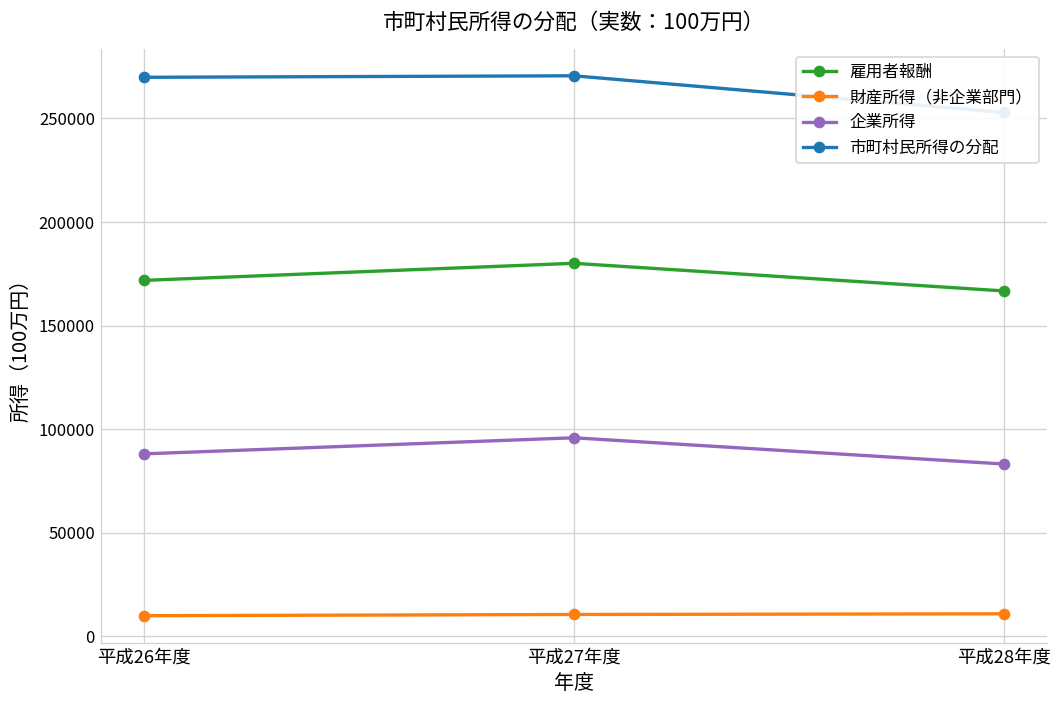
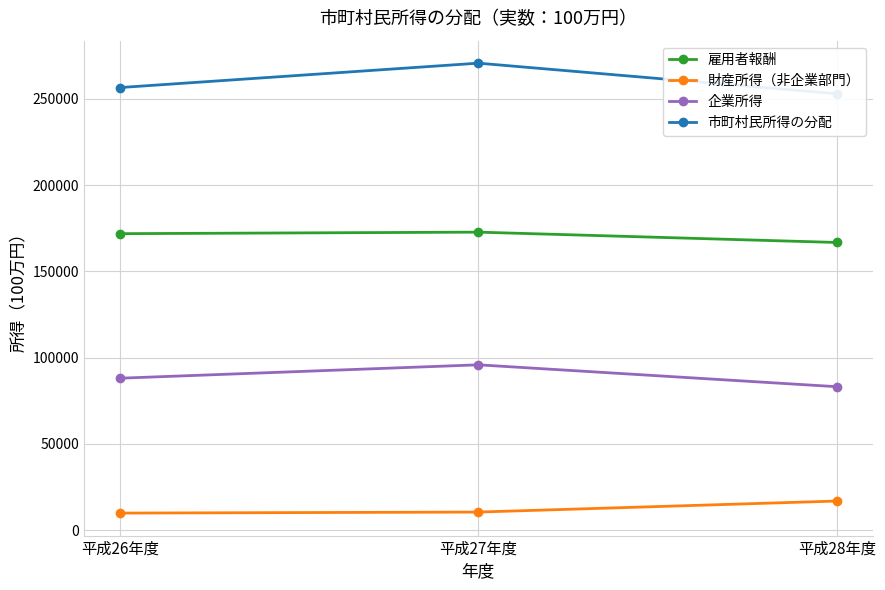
  {
    "雇用者報酬": {
      "平成26年度": 172000,
-     "平成27年度": 180000,
+     "平成27年度": 173000,
      "平成28年度": 167000
    },
    "財産所得（非企業部門）": {
      "平成26年度": 10000,
      "平成27年度": 11000,
-     "平成28年度": 11000
+     "平成28年度": 17000
    },
    "企業所得": {
      "平成26年度": 88000,
      "平成27年度": 96000,
      "平成28年度": 83000
    },
    "市町村民所得の分配": {
-     "平成26年度": 270000,
+     "平成26年度": 256000,
      "平成27年度": 271000
    }
  }
